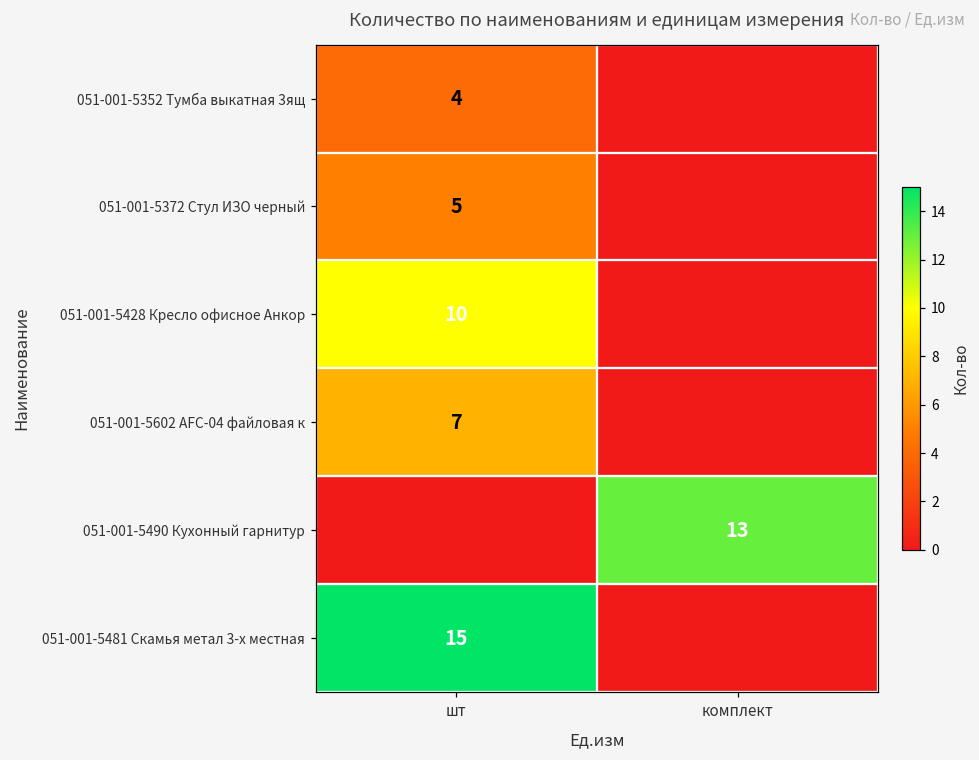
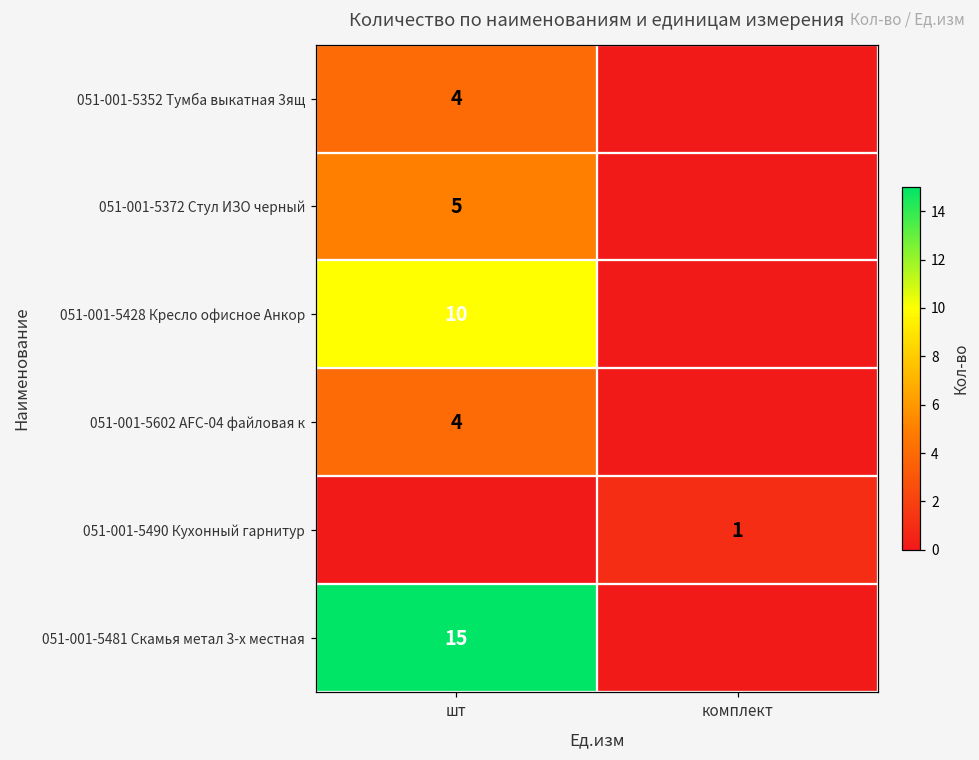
  {
    "051-001-5352 Тумба выкатная 3ящ": {
      "шт": 4
    },
    "051-001-5372 Стул ИЗО черный": {
      "шт": 5
    },
    "051-001-5428 Кресло офисное Анкор": {
      "шт": 10
    },
    "051-001-5602 AFC-04 файловая к": {
-     "шт": 7
+     "шт": 4
    },
    "051-001-5490 Кухонный гарнитур": {
-     "комплект": 13
+     "комплект": 1
    },
    "051-001-5481 Скамья метал 3-х местная": {
      "шт": 15
    }
  }
